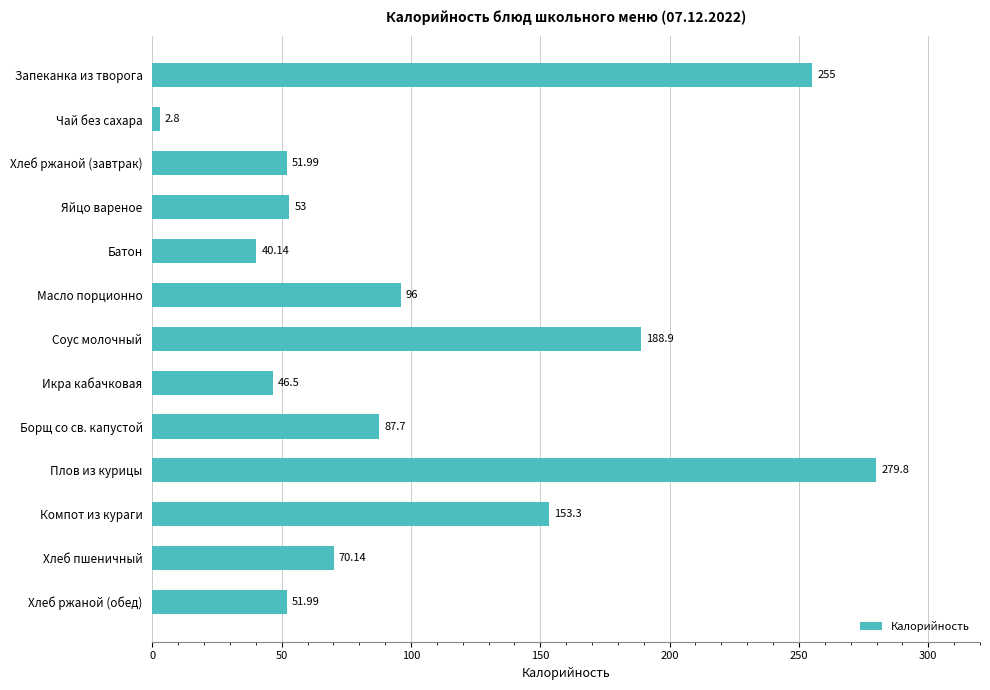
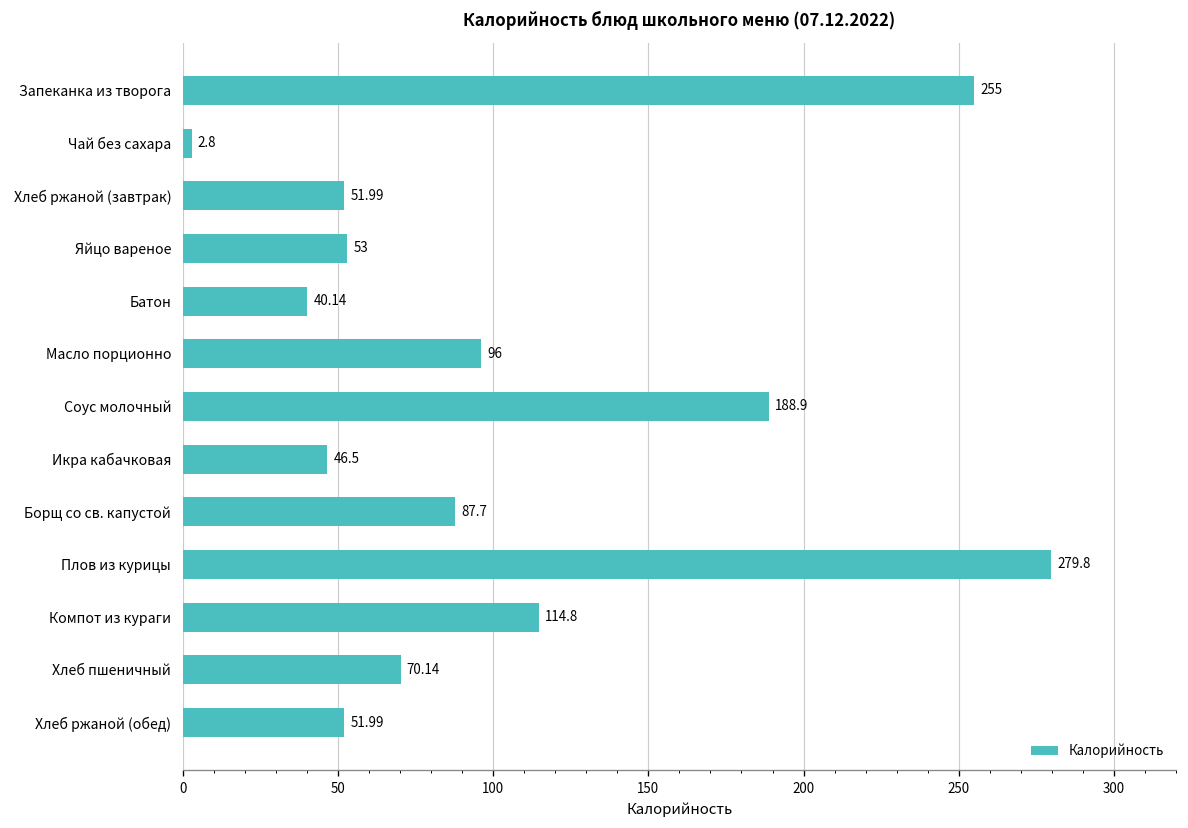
  {
    "Запеканка из творога": 255,
    "Чай без сахара": 2.8,
    "Хлеб ржаной (завтрак)": 51.99,
    "Яйцо вареное": 53,
    "Батон": 40.14,
    "Масло порционно": 96,
    "Соус молочный": 188.9,
    "Икра кабачковая": 46.5,
    "Борщ со св. капустой": 87.7,
    "Плов из курицы": 279.8,
-   "Компот из кураги": 153.3,
+   "Компот из кураги": 114.8,
    "Хлеб пшеничный": 70.14,
    "Хлеб ржаной (обед)": 51.99
  }
